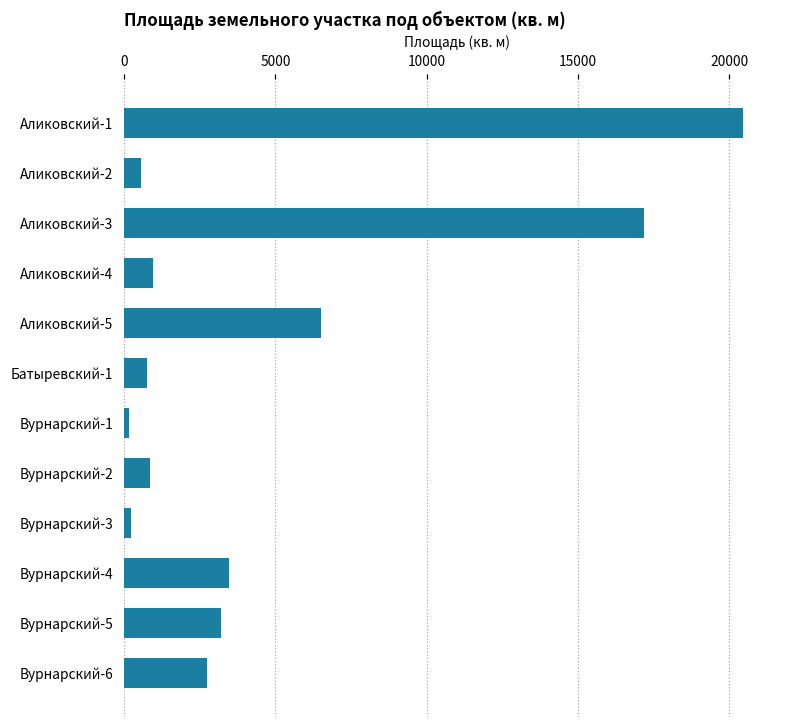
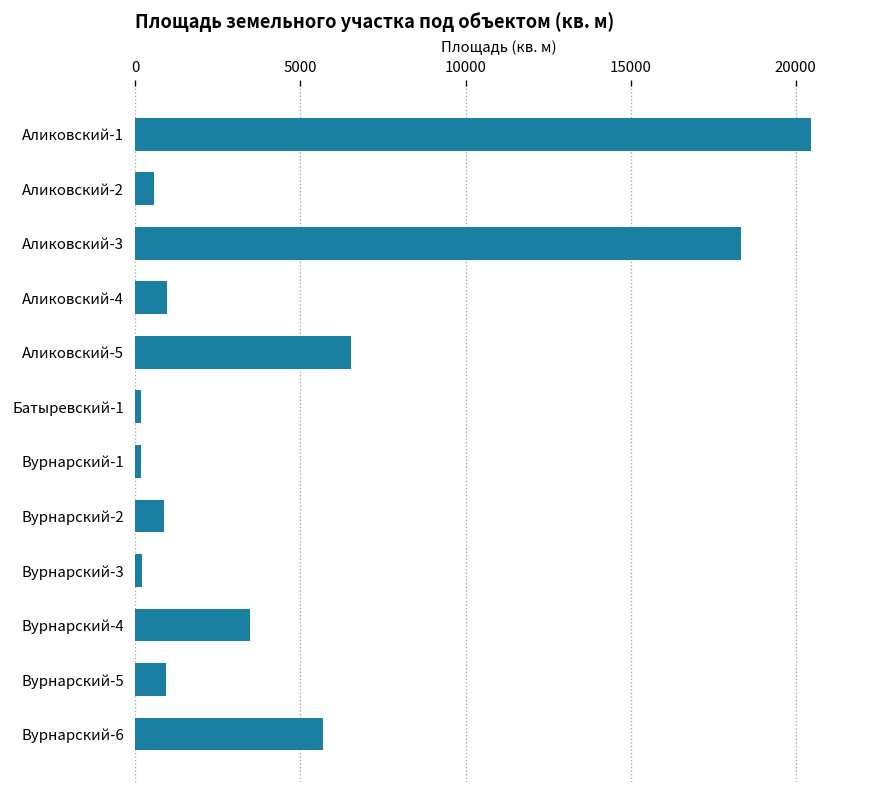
  {
    "Аликовский-1": 20500,
    "Аликовский-2": 600,
-   "Аликовский-3": 17200,
+   "Аликовский-3": 18300,
    "Аликовский-4": 1000,
    "Аликовский-5": 6500,
-   "Батыревский-1": 800,
+   "Батыревский-1": 200,
    "Вурнарский-1": 200,
    "Вурнарский-2": 900,
    "Вурнарский-3": 200,
    "Вурнарский-4": 3500,
-   "Вурнарский-5": 3200,
-   "Вурнарский-6": 2700
+   "Вурнарский-5": 900,
+   "Вурнарский-6": 5700
  }
